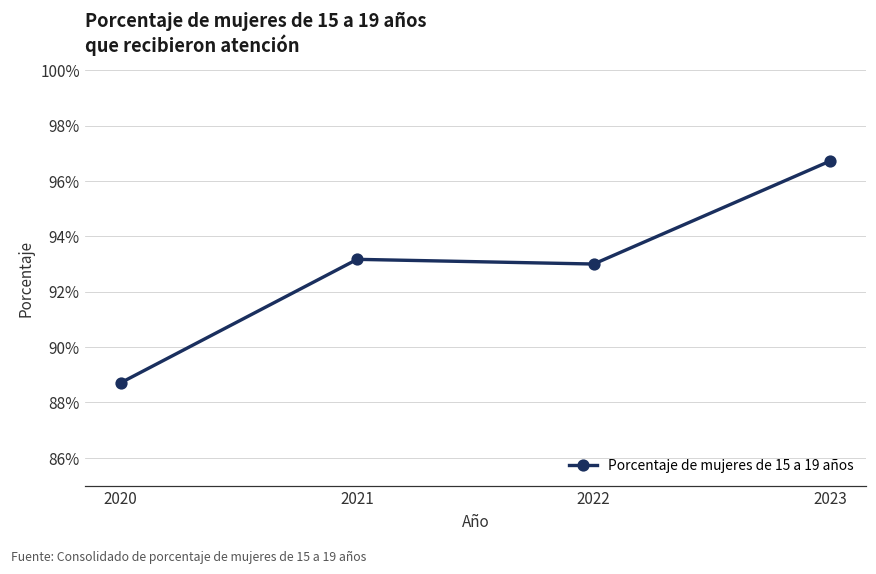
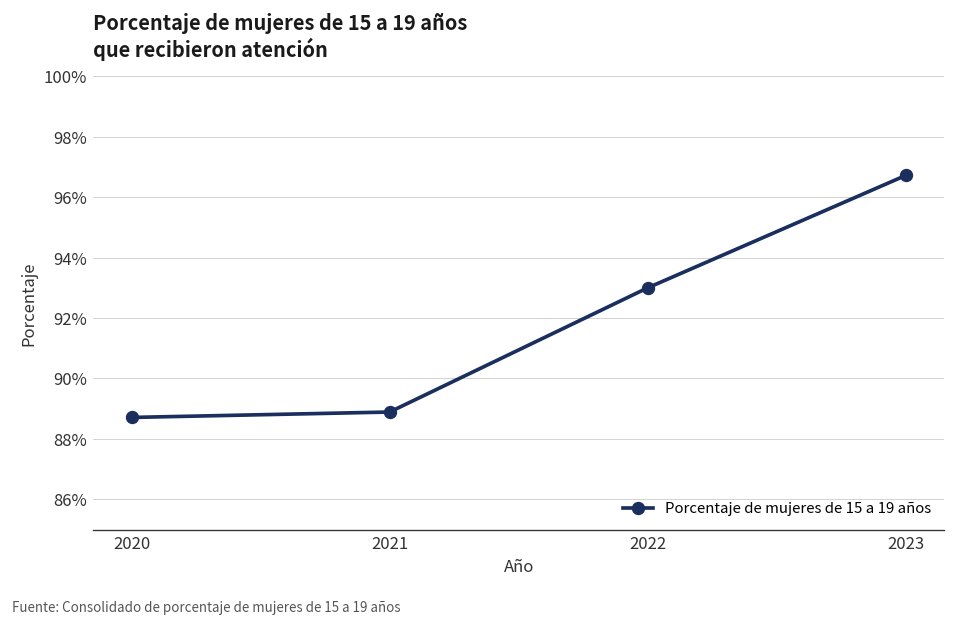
  {
    "2020": "88.7%",
-   "2021": "93.2%",
+   "2021": "88.9%",
    "2022": "93.0%",
    "2023": "96.7%"
  }
